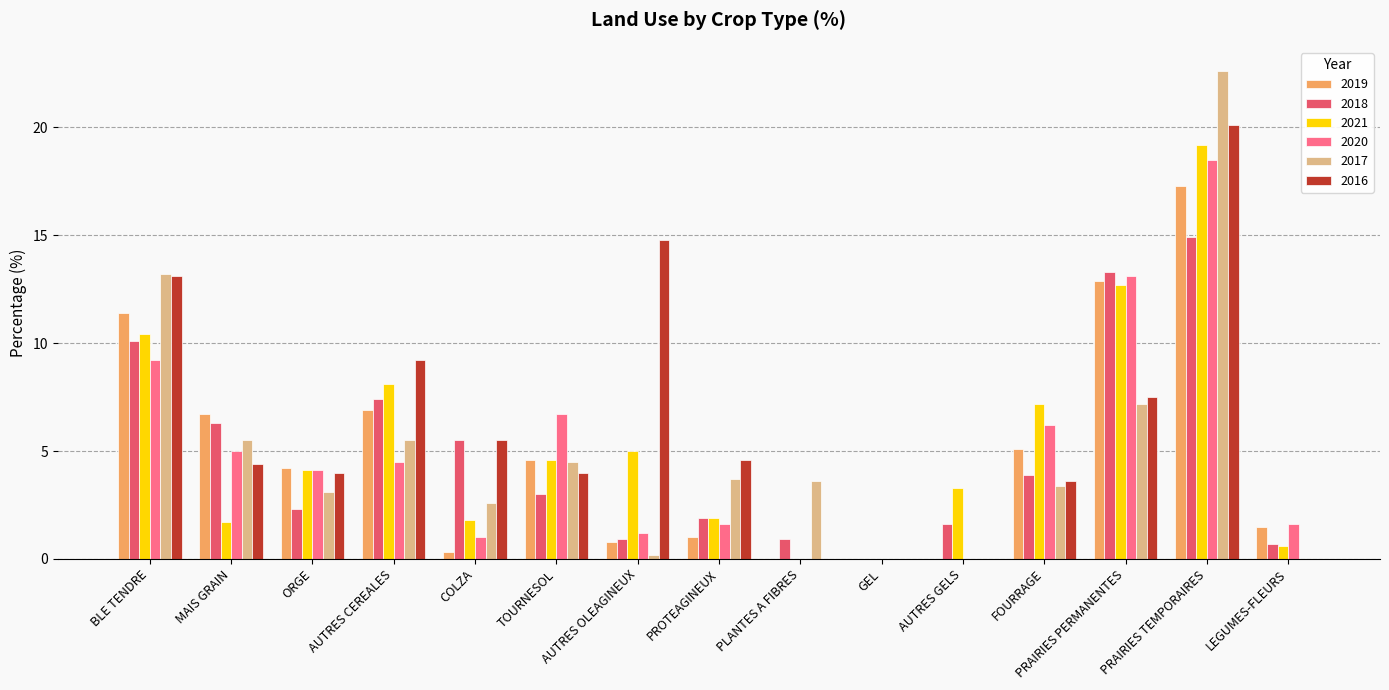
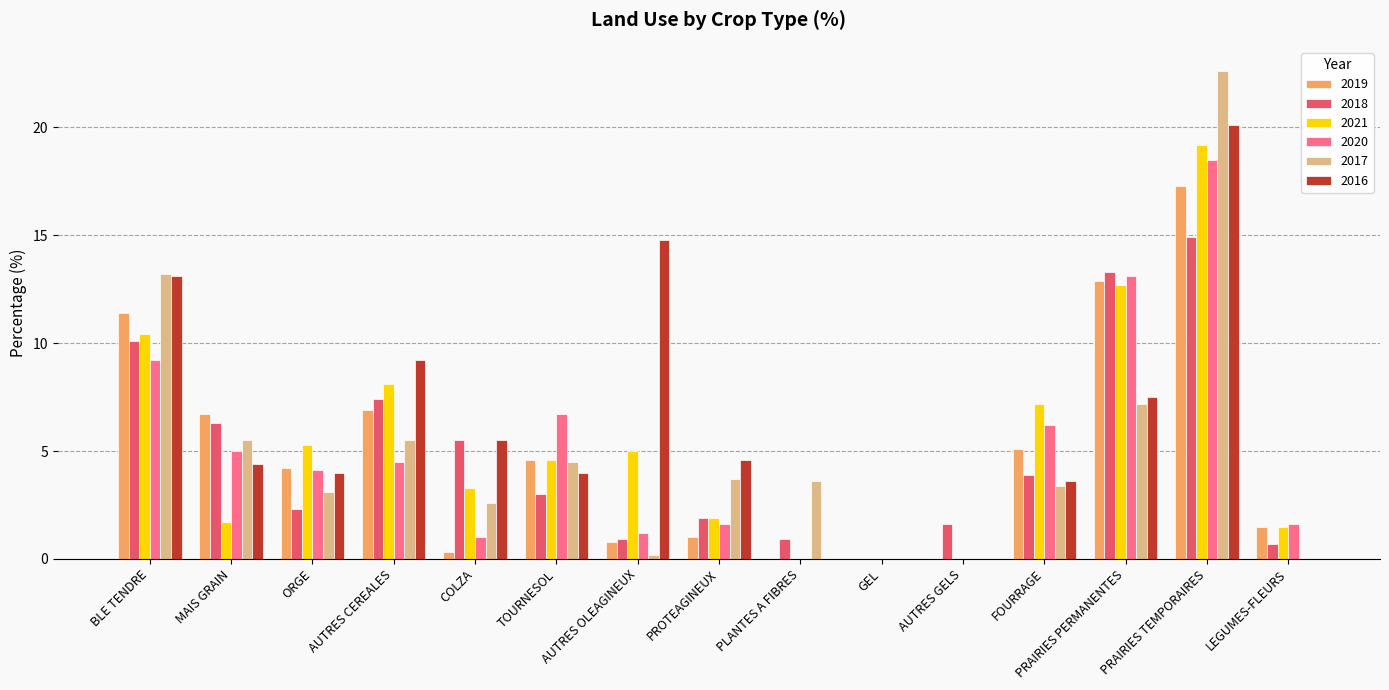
  {
    "2021": {
      "BLE TENDRE": 10.4,
      "MAIS GRAIN": 1.7,
-     "ORGE": 4.1,
+     "ORGE": 5.3,
      "AUTRES CEREALES": 8.1,
-     "COLZA": 1.8,
+     "COLZA": 3.3,
      "TOURNESOL": 4.6,
      "AUTRES OLEAGINEUX": 5.0,
      "PROTEAGINEUX": 1.9,
      "PLANTES A FIBRES": 0.0,
      "GEL": 0.0,
-     "AUTRES GELS": 3.3,
+     "AUTRES GELS": 0.0,
      "FOURRAGE": 7.2,
      "PRAIRIES PERMANENTES": 12.7,
      "PRAIRIES TEMPORAIRES": 19.2,
-     "LEGUMES-FLEURS": 0.6
+     "LEGUMES-FLEURS": 1.5
    },
    "2016": {
      "BLE TENDRE": 13.1,
      "MAIS GRAIN": 4.4,
      "ORGE": 4.0,
      "AUTRES CEREALES": 9.2,
      "COLZA": 5.5,
      "TOURNESOL": 4.0,
      "AUTRES OLEAGINEUX": 14.8,
      "PROTEAGINEUX": 4.6,
      "PLANTES A FIBRES": 0.0,
      "GEL": 0.0,
      "AUTRES GELS": 0.0,
      "FOURRAGE": 3.6,
      "PRAIRIES PERMANENTES": 7.5,
      "PRAIRIES TEMPORAIRES": 20.1,
      "LEGUMES-FLEURS": 0.0
    }
  }
